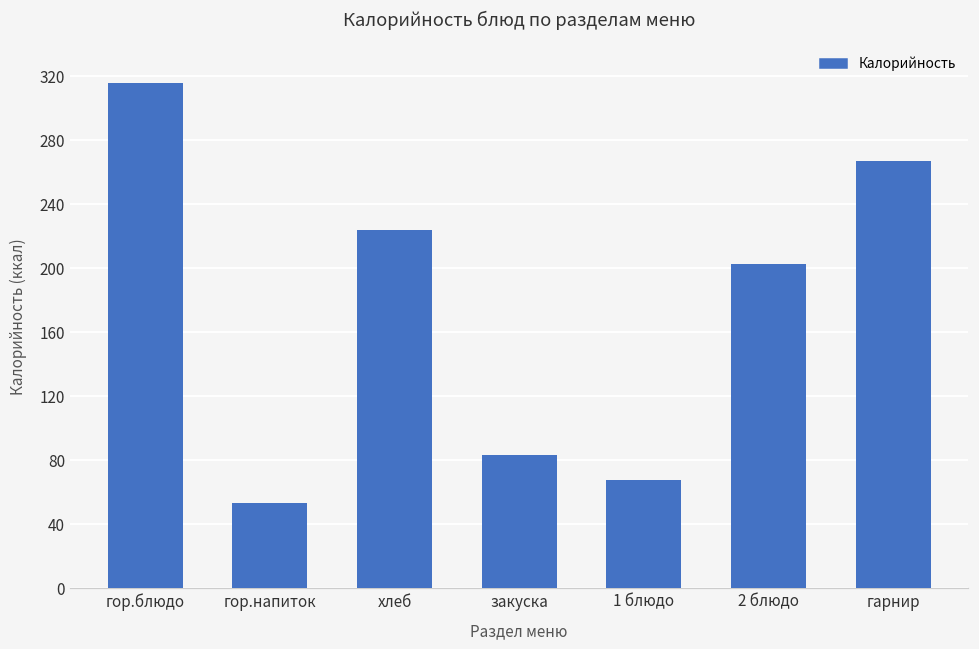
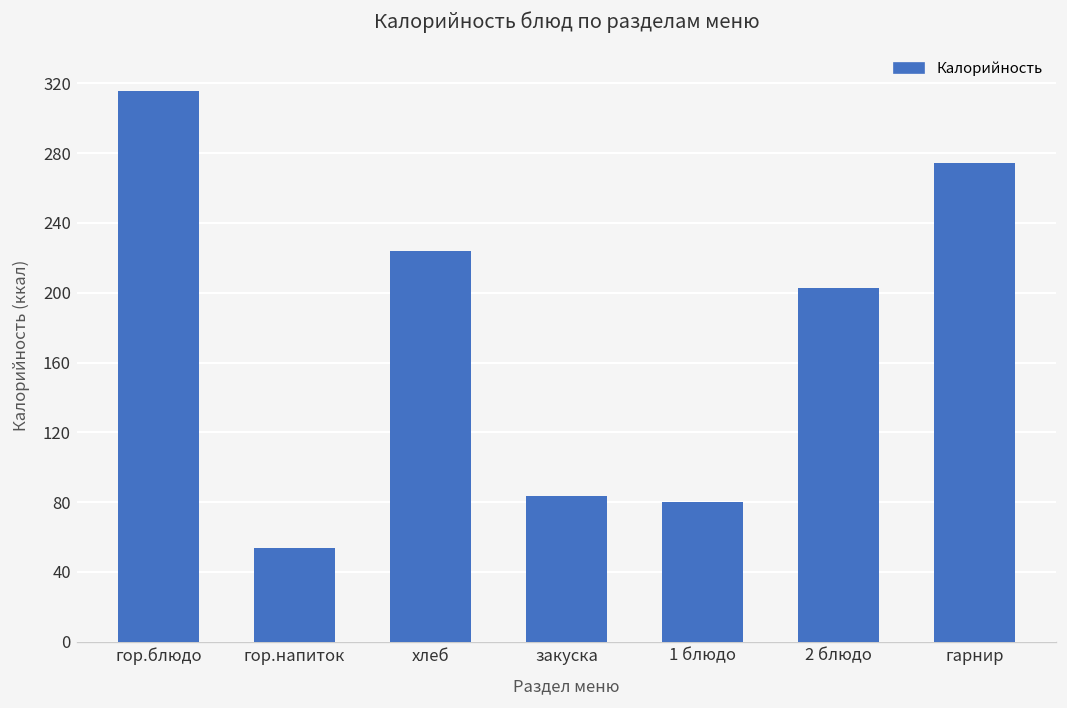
  {
    "гор.блюдо": 316,
    "гор.напиток": 54,
    "хлеб": 224,
    "закуска": 83,
-   "1 блюдо": 68,
+   "1 блюдо": 80,
    "2 блюдо": 203,
-   "гарнир": 267
+   "гарнир": 275
  }
